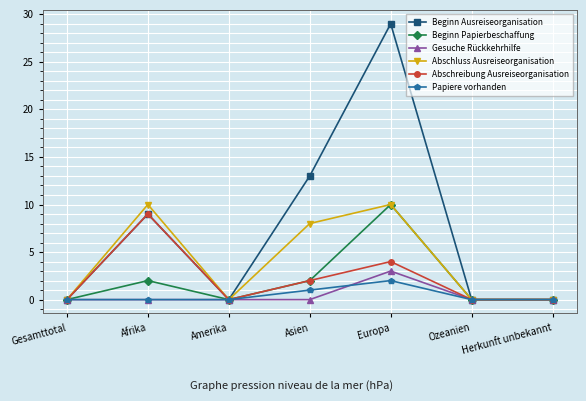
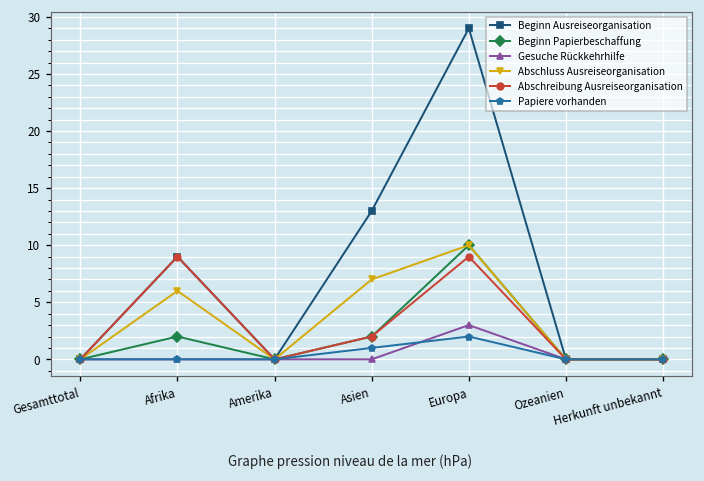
  {
    "Beginn Papierbeschaffung": {
      "Afrika": 2
    },
    "Gesuche Rückkehrhilfe": {
      "Asien": 0,
      "Europa": 3
    },
    "Abschluss Ausreiseorganisation": {
-     "Afrika": 10,
-     "Asien": 8
+     "Afrika": 6,
+     "Asien": 7
    },
    "Abschreibung Ausreiseorganisation": {
-     "Europa": 4
+     "Europa": 9
    }
  }
